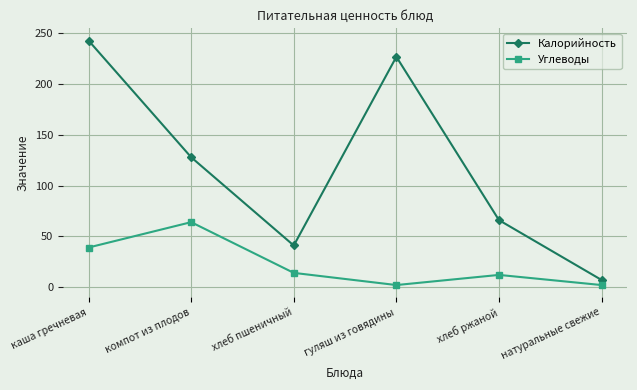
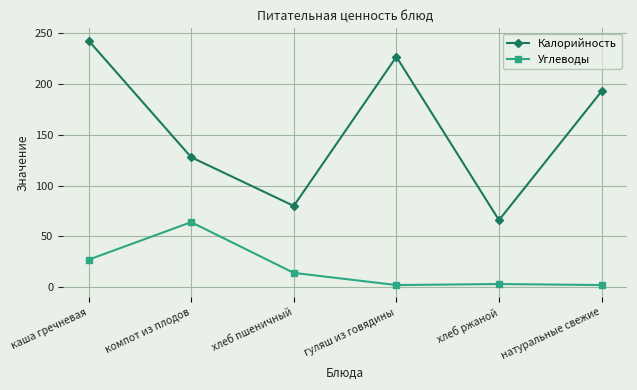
  {
    "Калорийность": {
      "каша гречневая": 243,
      "компот из плодов": 128,
-     "хлеб пшеничный": 41,
+     "хлеб пшеничный": 80,
      "гуляш из говядины": 227,
      "хлеб ржаной": 66,
-     "натуральные свежие": 7
+     "натуральные свежие": 193
    },
    "Углеводы": {
-     "каша гречневая": 39,
+     "каша гречневая": 27,
      "компот из плодов": 64,
      "хлеб пшеничный": 14,
      "гуляш из говядины": 2,
-     "хлеб ржаной": 12,
+     "хлеб ржаной": 3,
      "натуральные свежие": 2
    }
  }
